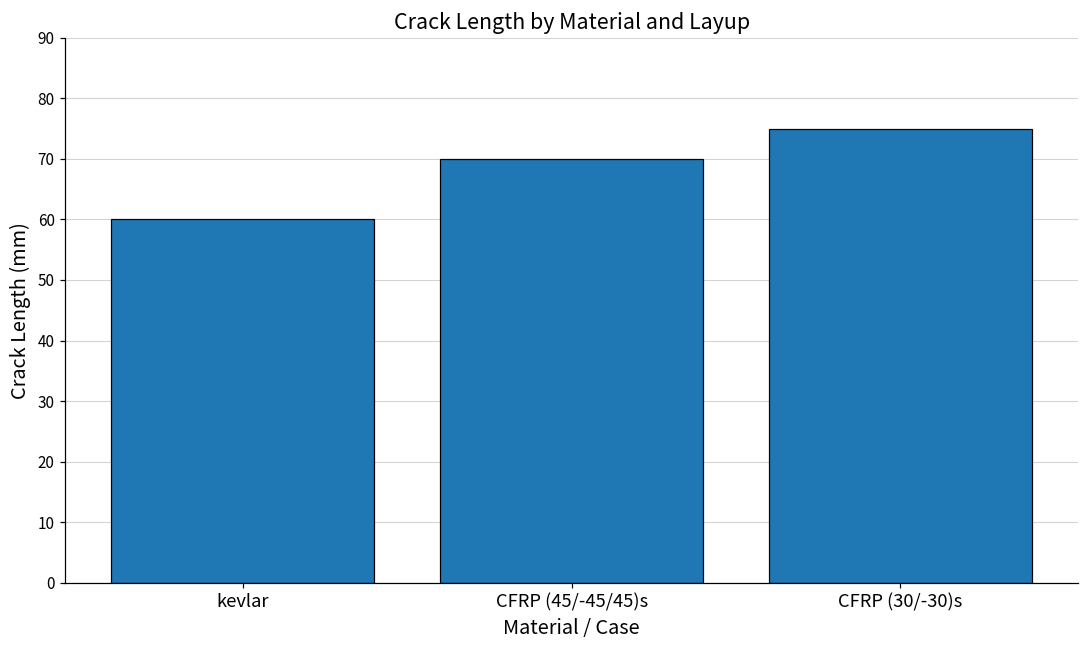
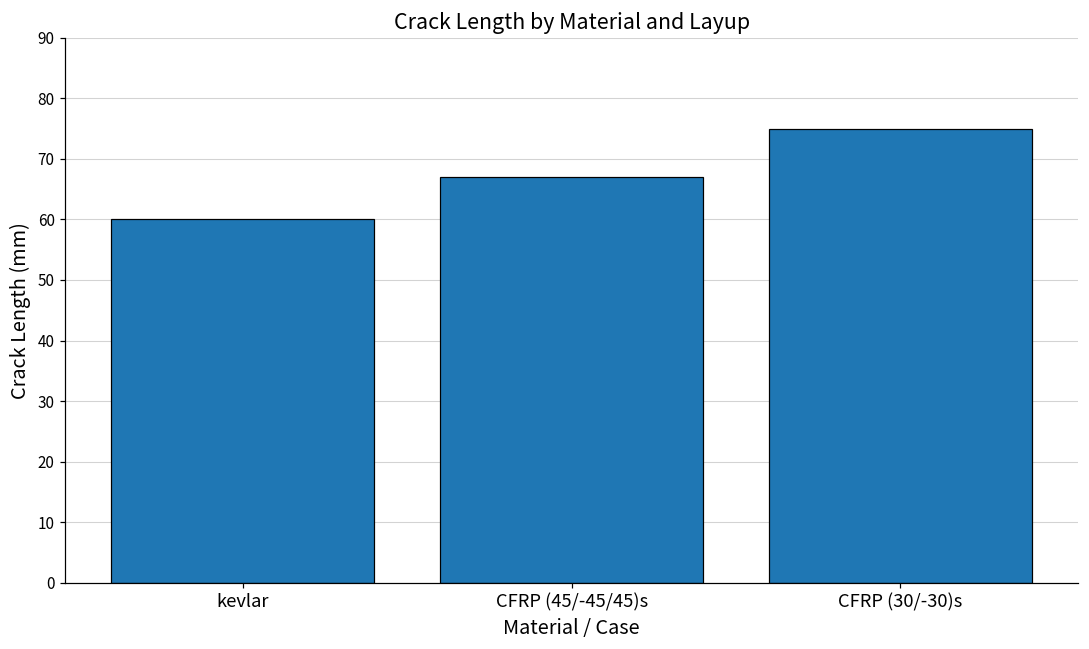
  {
    "kevlar": 60,
-   "CFRP (45/-45/45)s": 70,
+   "CFRP (45/-45/45)s": 67,
    "CFRP (30/-30)s": 75
  }
